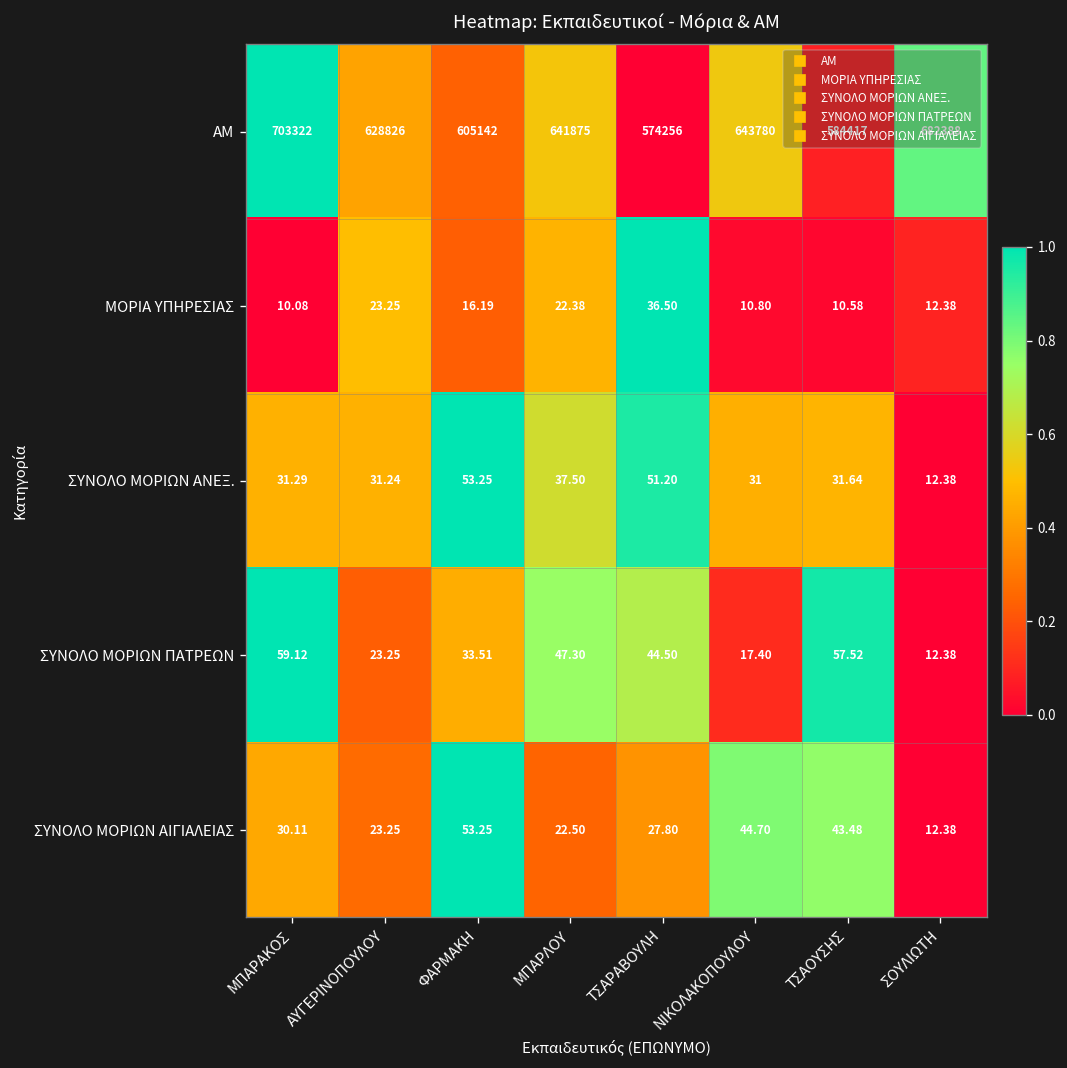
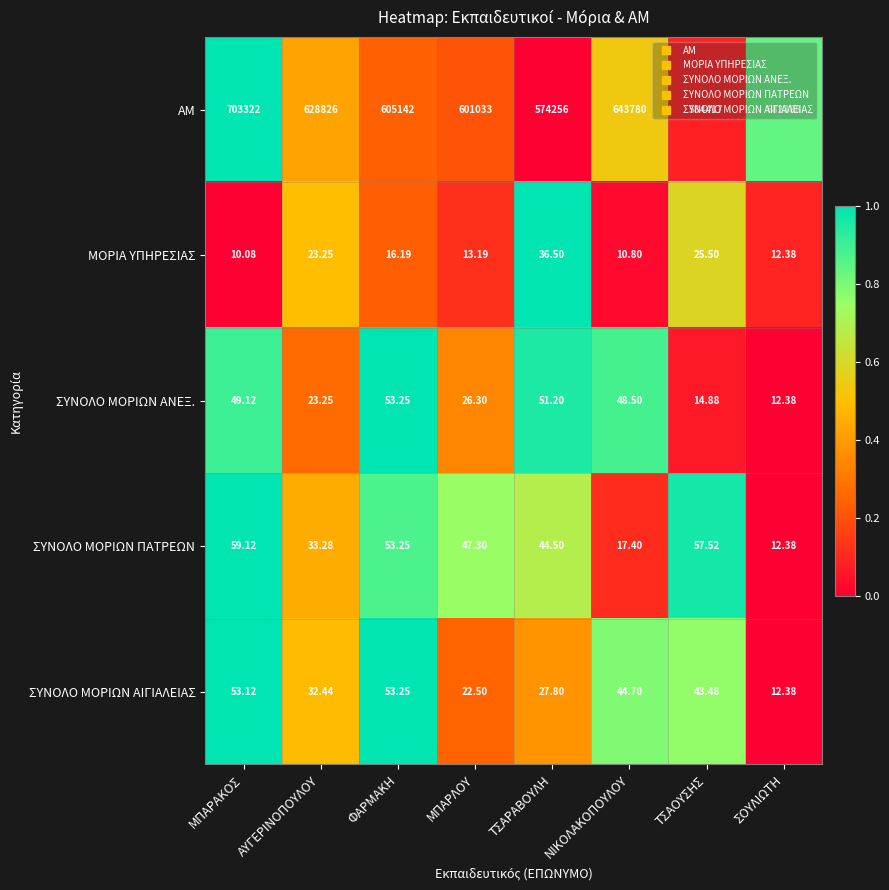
  {
    "ΑΜ": {
      "ΜΠΑΡΑΚΟΣ": 703322,
      "ΑΥΓΕΡΙΝΟΠΟΥΛΟΥ": 628826,
      "ΦΑΡΜΑΚΗ": 605142,
-     "ΜΠΑΡΛΟΥ": 641875,
+     "ΜΠΑΡΛΟΥ": 601033,
      "ΤΣΑΡΑΒΟΥΛΗ": 574256,
      "ΝΙΚΟΛΑΚΟΠΟΥΛΟΥ": 643780
    },
    "ΜΟΡΙΑ ΥΠΗΡΕΣΙΑΣ": {
      "ΜΠΑΡΑΚΟΣ": 10.08,
      "ΑΥΓΕΡΙΝΟΠΟΥΛΟΥ": 23.25,
      "ΦΑΡΜΑΚΗ": 16.19,
-     "ΜΠΑΡΛΟΥ": 22.38,
+     "ΜΠΑΡΛΟΥ": 13.19,
      "ΤΣΑΡΑΒΟΥΛΗ": 36.50,
      "ΝΙΚΟΛΑΚΟΠΟΥΛΟΥ": 10.80,
-     "ΤΣΑΟΥΣΗΣ": 10.58,
+     "ΤΣΑΟΥΣΗΣ": 25.50,
      "ΣΟΥΛΙΩΤΗ": 12.38
    },
    "ΣΥΝΟΛΟ ΜΟΡΙΩΝ ΑΝΕΞ.": {
-     "ΜΠΑΡΑΚΟΣ": 31.29,
-     "ΑΥΓΕΡΙΝΟΠΟΥΛΟΥ": 31.24,
+     "ΜΠΑΡΑΚΟΣ": 49.12,
+     "ΑΥΓΕΡΙΝΟΠΟΥΛΟΥ": 23.25,
      "ΦΑΡΜΑΚΗ": 53.25,
-     "ΜΠΑΡΛΟΥ": 37.50,
+     "ΜΠΑΡΛΟΥ": 26.30,
      "ΤΣΑΡΑΒΟΥΛΗ": 51.20,
-     "ΝΙΚΟΛΑΚΟΠΟΥΛΟΥ": 31,
-     "ΤΣΑΟΥΣΗΣ": 31.64,
+     "ΝΙΚΟΛΑΚΟΠΟΥΛΟΥ": 48.50,
+     "ΤΣΑΟΥΣΗΣ": 14.88,
      "ΣΟΥΛΙΩΤΗ": 12.38
    },
    "ΣΥΝΟΛΟ ΜΟΡΙΩΝ ΠΑΤΡΕΩΝ": {
      "ΜΠΑΡΑΚΟΣ": 59.12,
-     "ΑΥΓΕΡΙΝΟΠΟΥΛΟΥ": 23.25,
-     "ΦΑΡΜΑΚΗ": 33.51,
+     "ΑΥΓΕΡΙΝΟΠΟΥΛΟΥ": 33.28,
+     "ΦΑΡΜΑΚΗ": 53.25,
      "ΜΠΑΡΛΟΥ": 47.30,
      "ΤΣΑΡΑΒΟΥΛΗ": 44.50,
      "ΝΙΚΟΛΑΚΟΠΟΥΛΟΥ": 17.40,
      "ΤΣΑΟΥΣΗΣ": 57.52,
      "ΣΟΥΛΙΩΤΗ": 12.38
    },
    "ΣΥΝΟΛΟ ΜΟΡΙΩΝ ΑΙΓΙΑΛΕΙΑΣ": {
-     "ΜΠΑΡΑΚΟΣ": 30.11,
-     "ΑΥΓΕΡΙΝΟΠΟΥΛΟΥ": 23.25,
+     "ΜΠΑΡΑΚΟΣ": 53.12,
+     "ΑΥΓΕΡΙΝΟΠΟΥΛΟΥ": 32.44,
      "ΦΑΡΜΑΚΗ": 53.25,
      "ΜΠΑΡΛΟΥ": 22.50,
      "ΤΣΑΡΑΒΟΥΛΗ": 27.80,
      "ΝΙΚΟΛΑΚΟΠΟΥΛΟΥ": 44.70,
      "ΤΣΑΟΥΣΗΣ": 43.48,
      "ΣΟΥΛΙΩΤΗ": 12.38
    }
  }
